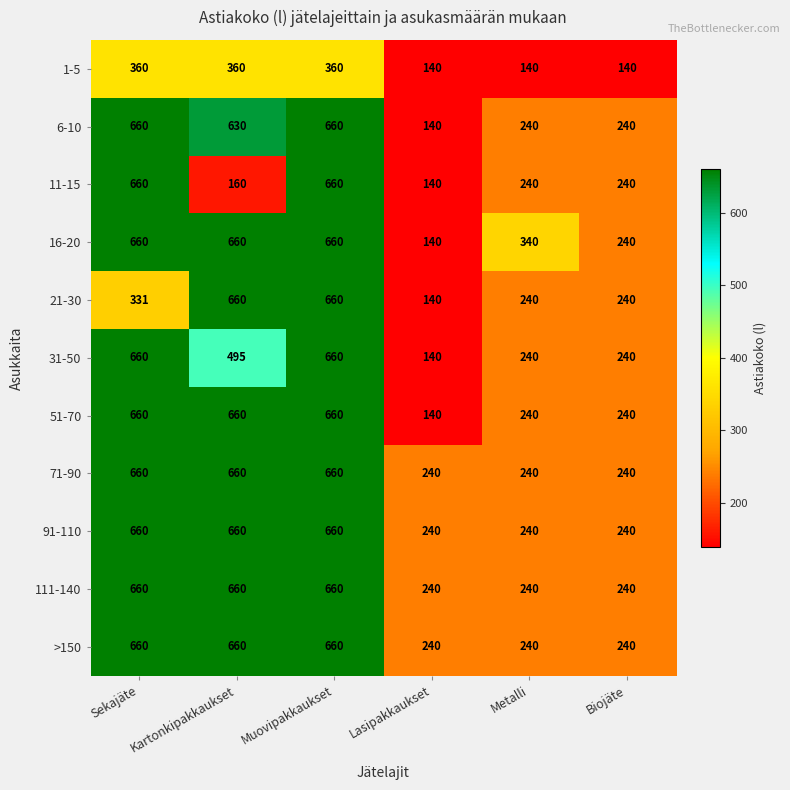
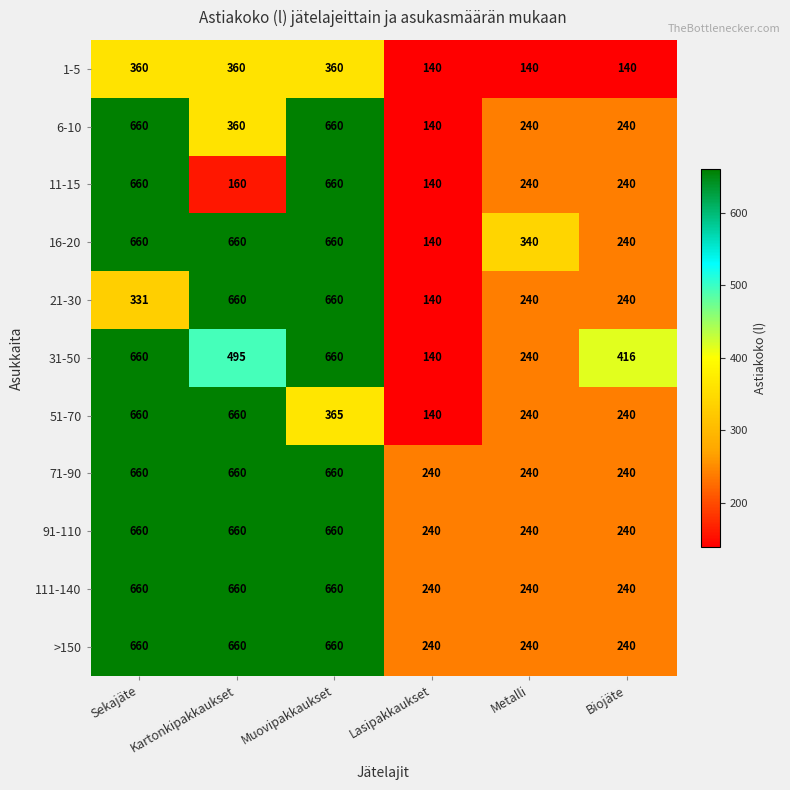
  {
    "1-5": {
      "Sekajäte": 360,
      "Kartonkipakkaukset": 360,
      "Muovipakkaukset": 360,
      "Lasipakkaukset": 140,
      "Metalli": 140,
      "Biojäte": 140
    },
    "6-10": {
      "Sekajäte": 660,
-     "Kartonkipakkaukset": 630,
+     "Kartonkipakkaukset": 360,
      "Muovipakkaukset": 660,
      "Lasipakkaukset": 140,
      "Metalli": 240,
      "Biojäte": 240
    },
    "11-15": {
      "Sekajäte": 660,
      "Kartonkipakkaukset": 160,
      "Muovipakkaukset": 660,
      "Lasipakkaukset": 140,
      "Metalli": 240,
      "Biojäte": 240
    },
    "16-20": {
      "Sekajäte": 660,
      "Kartonkipakkaukset": 660,
      "Muovipakkaukset": 660,
      "Lasipakkaukset": 140,
      "Metalli": 340,
      "Biojäte": 240
    },
    "21-30": {
      "Sekajäte": 331,
      "Kartonkipakkaukset": 660,
      "Muovipakkaukset": 660,
      "Lasipakkaukset": 140,
      "Metalli": 240,
      "Biojäte": 240
    },
    "31-50": {
      "Sekajäte": 660,
      "Kartonkipakkaukset": 495,
      "Muovipakkaukset": 660,
      "Lasipakkaukset": 140,
      "Metalli": 240,
-     "Biojäte": 240
+     "Biojäte": 416
    },
    "51-70": {
      "Sekajäte": 660,
      "Kartonkipakkaukset": 660,
-     "Muovipakkaukset": 660,
+     "Muovipakkaukset": 365,
      "Lasipakkaukset": 140,
      "Metalli": 240,
      "Biojäte": 240
    },
    "71-90": {
      "Sekajäte": 660,
      "Kartonkipakkaukset": 660,
      "Muovipakkaukset": 660,
      "Lasipakkaukset": 240,
      "Metalli": 240,
      "Biojäte": 240
    },
    "91-110": {
      "Sekajäte": 660,
      "Kartonkipakkaukset": 660,
      "Muovipakkaukset": 660,
      "Lasipakkaukset": 240,
      "Metalli": 240,
      "Biojäte": 240
    },
    "111-140": {
      "Sekajäte": 660,
      "Kartonkipakkaukset": 660,
      "Muovipakkaukset": 660,
      "Lasipakkaukset": 240,
      "Metalli": 240,
      "Biojäte": 240
    },
    ">150": {
      "Sekajäte": 660,
      "Kartonkipakkaukset": 660,
      "Muovipakkaukset": 660,
      "Lasipakkaukset": 240,
      "Metalli": 240,
      "Biojäte": 240
    }
  }
